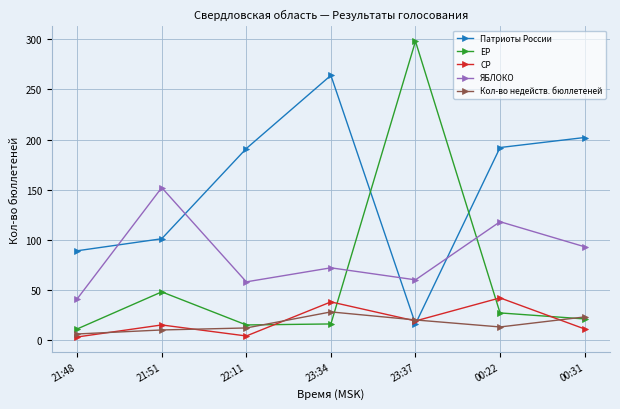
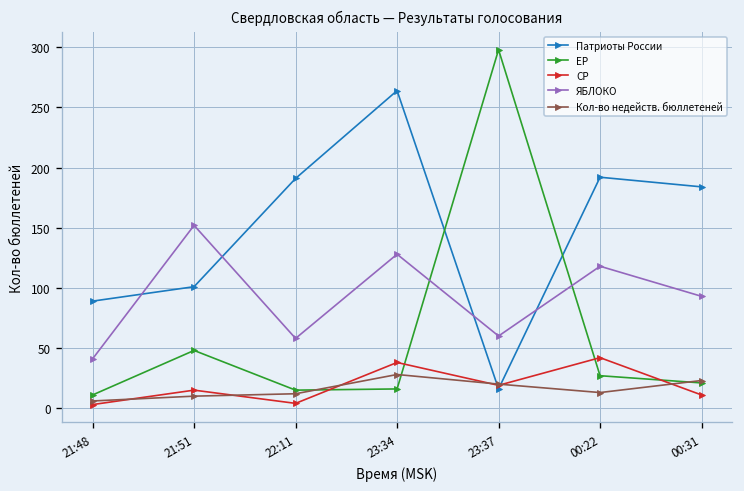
  {
    "Патриоты России": {
      "21:48": 89,
      "21:51": 101,
      "22:11": 191,
      "23:34": 264,
      "23:37": 16,
      "00:22": 192,
-     "00:31": 202
+     "00:31": 184
    },
    "ЕР": {
      "21:48": 11,
      "21:51": 48,
      "22:11": 15,
      "23:34": 16,
      "23:37": 298,
      "00:22": 27
    },
    "СР": {
      "21:48": 3,
      "21:51": 15,
      "22:11": 4,
      "23:34": 38,
      "00:22": 42,
      "00:31": 11
    },
    "ЯБЛОКО": {
      "21:48": 41,
      "21:51": 152,
      "22:11": 58,
-     "23:34": 72,
+     "23:34": 128,
      "23:37": 60,
      "00:22": 118,
      "00:31": 93
    },
    "Кол-во недейств. бюллетеней": {
      "21:48": 6,
      "21:51": 10,
      "22:11": 12,
      "23:34": 28,
      "00:22": 13
    }
  }
